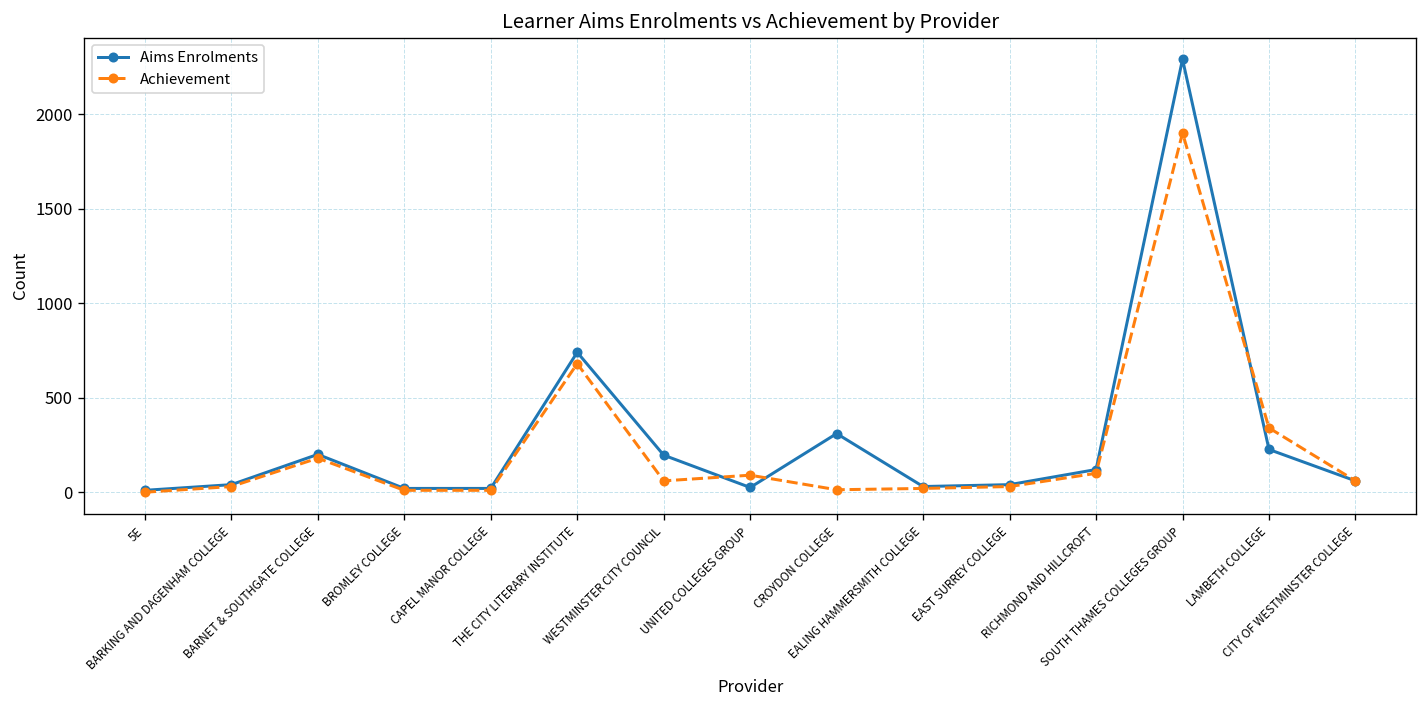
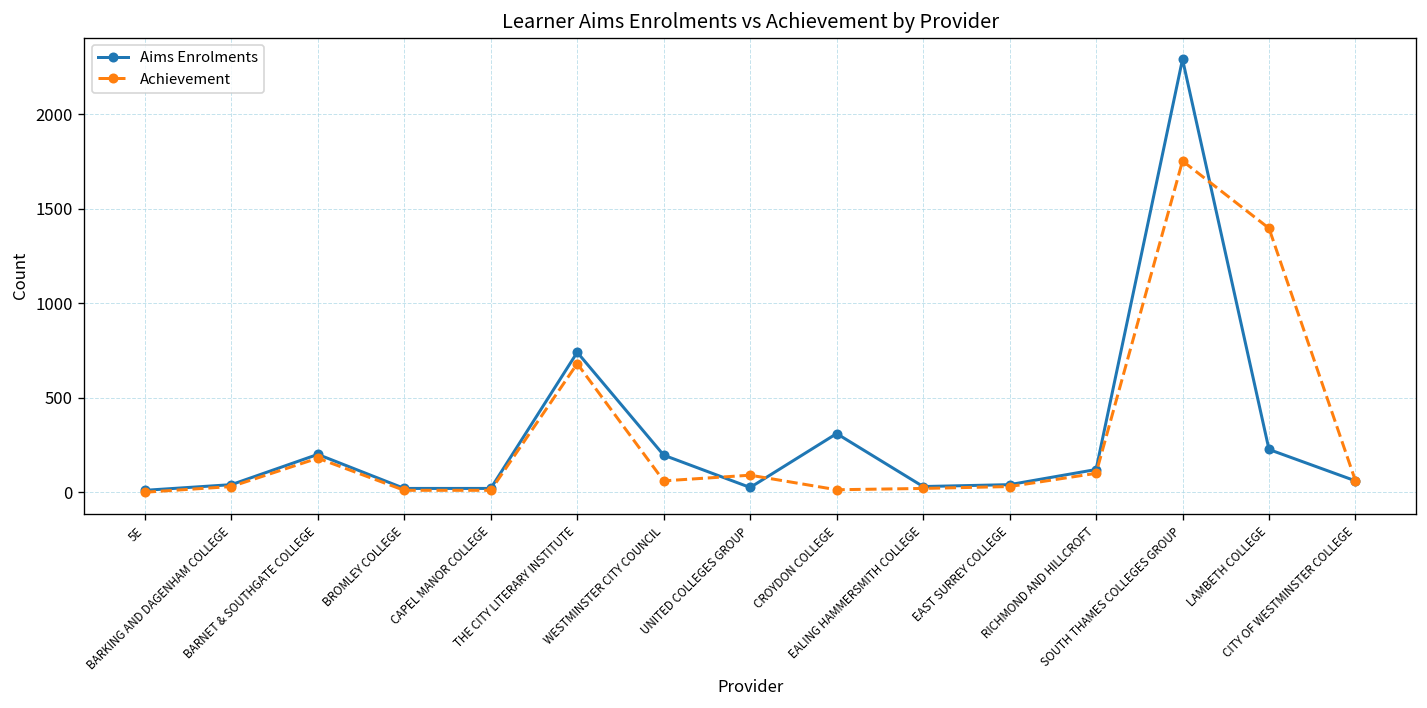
  {
    "Aims Enrolments": {
      "BARNET & SOUTHGATE COLLEGE": 200,
      "THE CITY LITERARY INSTITUTE": 740,
      "WESTMINSTER CITY COUNCIL": 200,
      "UNITED COLLEGES GROUP": 30,
      "CROYDON COLLEGE": 310,
      "RICHMOND AND HILLCROFT": 120,
      "SOUTH THAMES COLLEGES GROUP": 2290,
      "LAMBETH COLLEGE": 230
    },
    "Achievement": {
      "BARNET & SOUTHGATE COLLEGE": 180,
      "THE CITY LITERARY INSTITUTE": 680,
      "WESTMINSTER CITY COUNCIL": 60,
      "UNITED COLLEGES GROUP": 90,
      "CROYDON COLLEGE": 10,
      "RICHMOND AND HILLCROFT": 100,
-     "SOUTH THAMES COLLEGES GROUP": 1900,
-     "LAMBETH COLLEGE": 340
+     "SOUTH THAMES COLLEGES GROUP": 1750,
+     "LAMBETH COLLEGE": 1400
    }
  }
